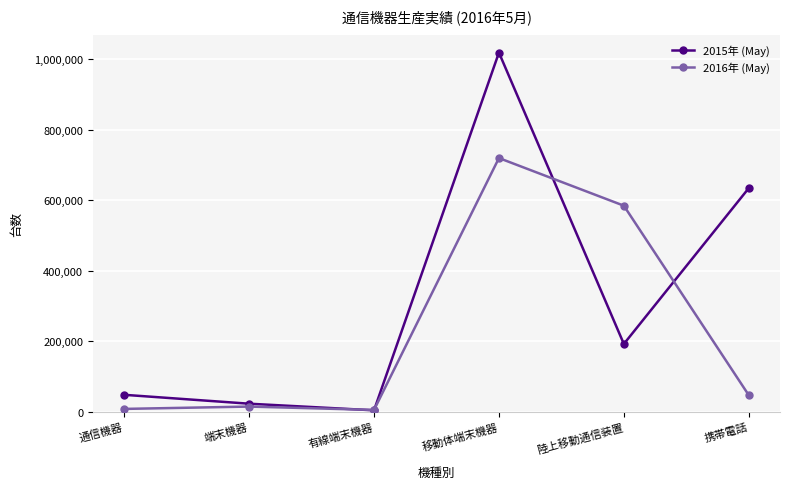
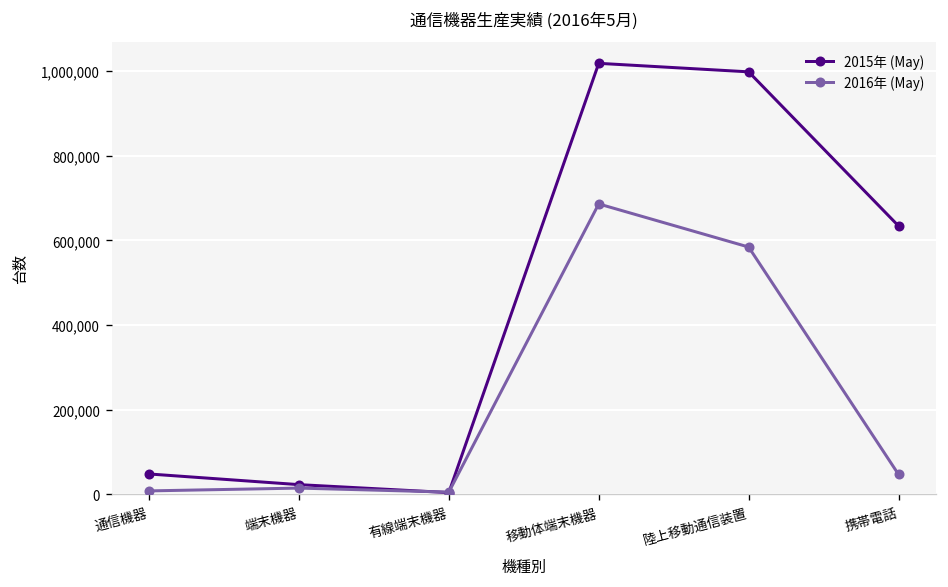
  {
    "2015年 (May)": {
      "通信機器": "50,000",
      "端末機器": "20,000",
      "移動体端末機器": "1,020,000",
-     "陸上移動通信装置": "190,000",
+     "陸上移動通信装置": "1,000,000",
      "携帯電話": "630,000"
    },
    "2016年 (May)": {
      "通信機器": "10,000",
      "端末機器": "10,000",
-     "移動体端末機器": "720,000",
+     "移動体端末機器": "690,000",
      "陸上移動通信装置": "580,000",
      "携帯電話": "50,000"
    }
  }
